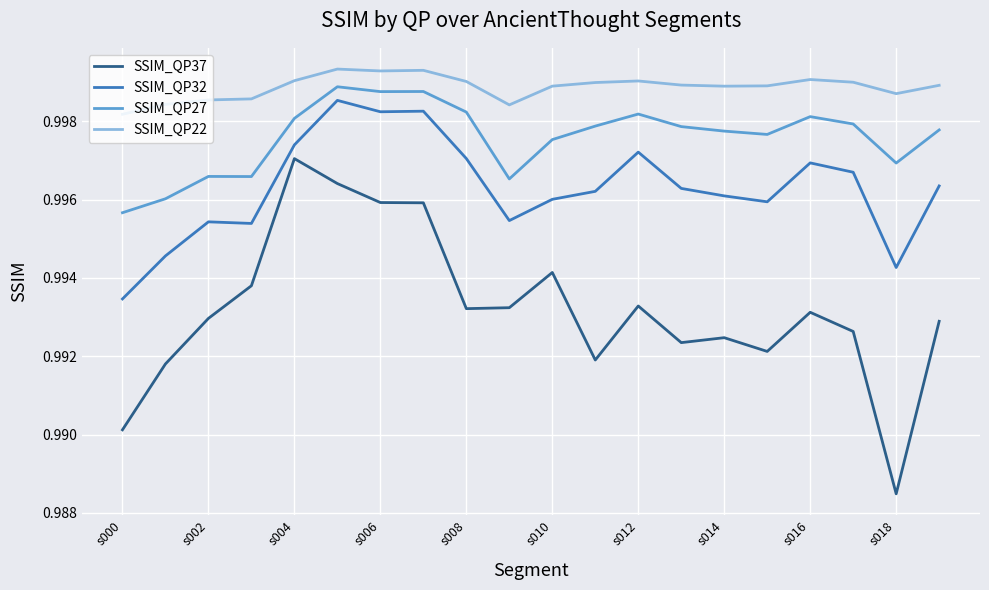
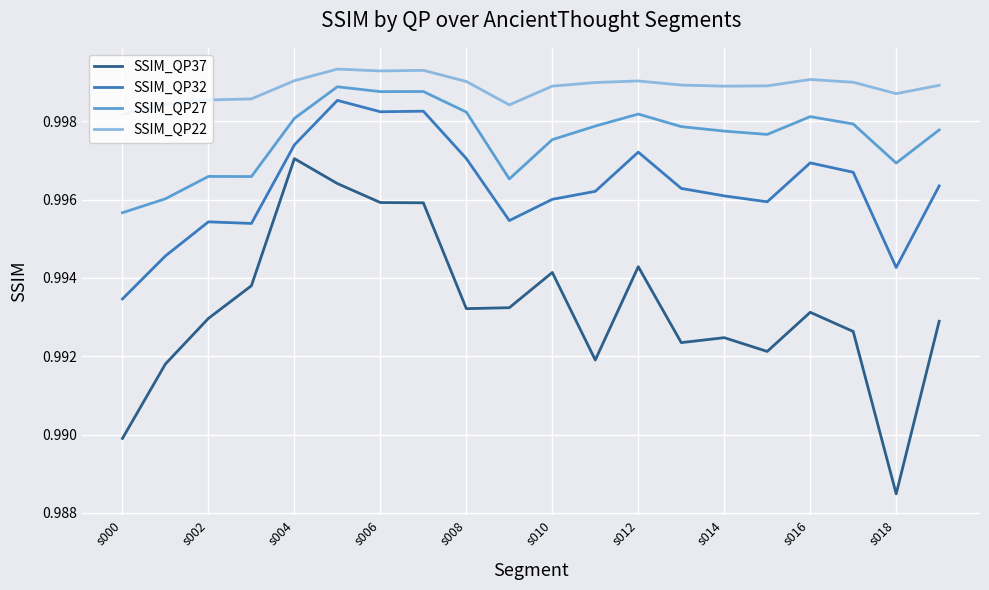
  {
    "SSIM_QP37": {
-     "s000": 0.9901,
+     "s000": 0.9899,
      "s002": 0.9930,
      "s004": 0.9970,
      "s006": 0.9959,
      "s008": 0.9932,
      "s010": 0.9941,
-     "s012": 0.9933,
+     "s012": 0.9943,
      "s014": 0.9925,
      "s016": 0.9931,
      "s018": 0.9885
    }
  }
